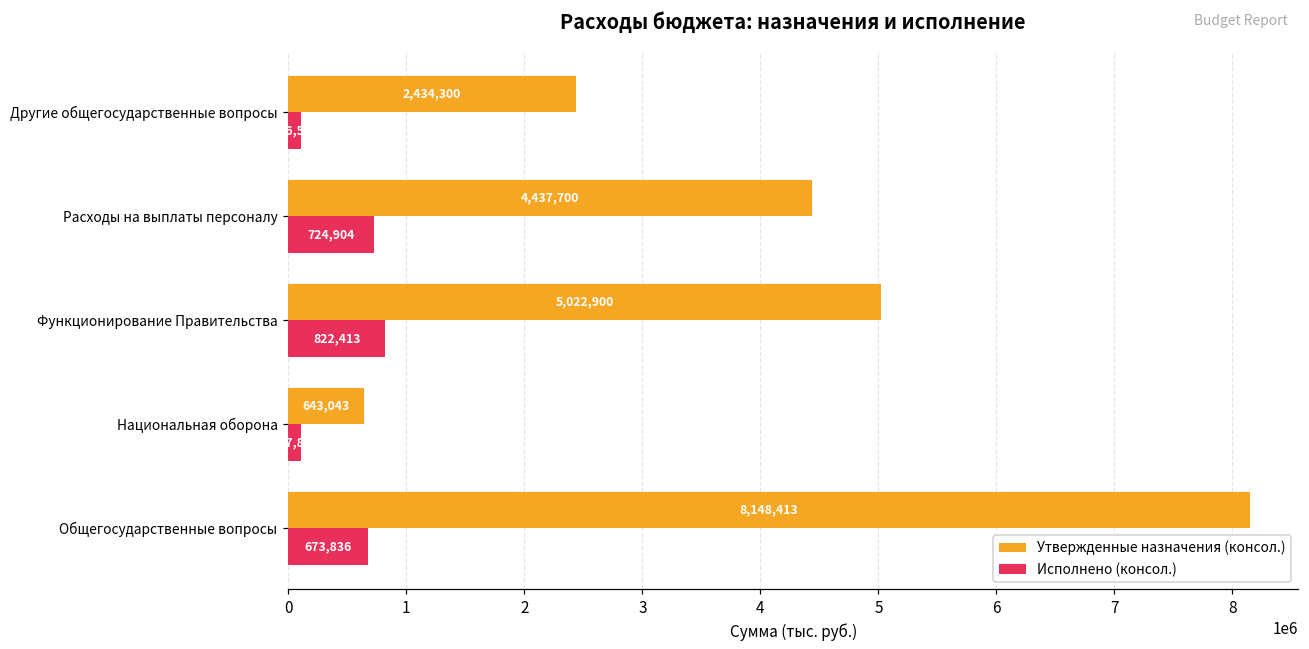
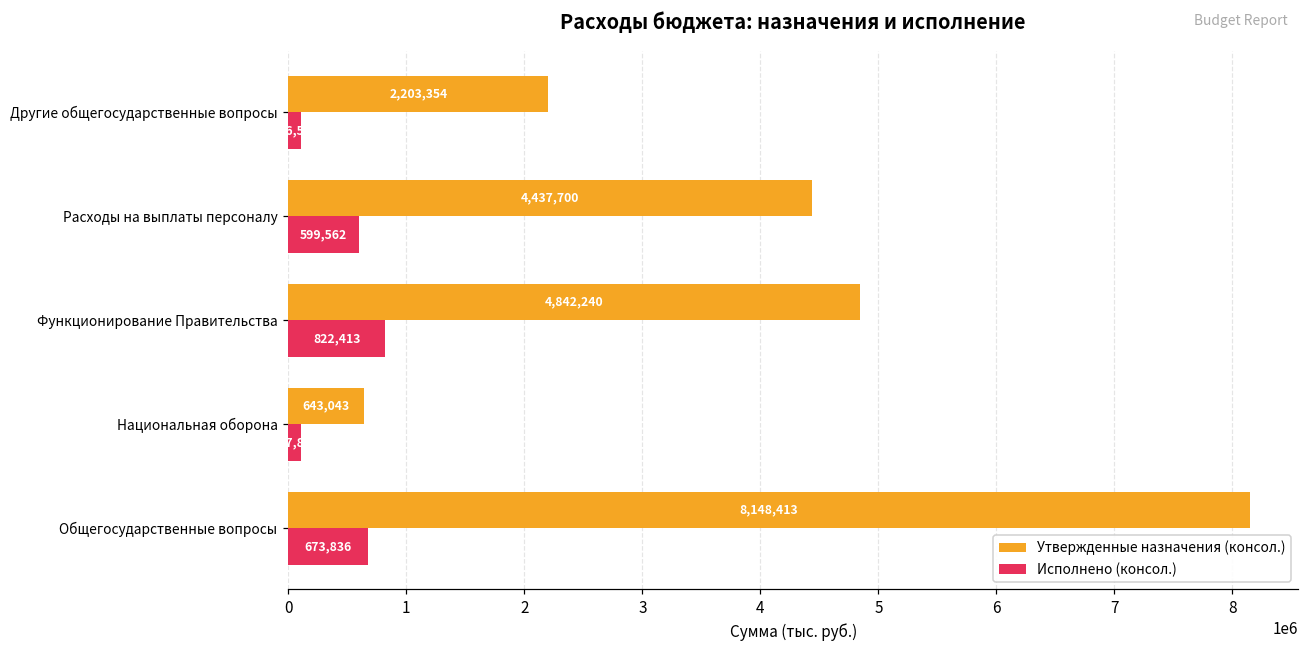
  {
    "Утвержденные назначения (консол.)": {
-     "Другие общегосударственные вопросы": "2,434,300",
+     "Другие общегосударственные вопросы": "2,203,354",
      "Расходы на выплаты персоналу": "4,437,700",
-     "Функционирование Правительства": "5,022,900",
+     "Функционирование Правительства": "4,842,240",
      "Национальная оборона": "643,043",
      "Общегосударственные вопросы": "8,148,413"
    },
    "Исполнено (консол.)": {
-     "Расходы на выплаты персоналу": "724,904",
+     "Расходы на выплаты персоналу": "599,562",
      "Функционирование Правительства": "822,413",
      "Общегосударственные вопросы": "673,836"
    }
  }
